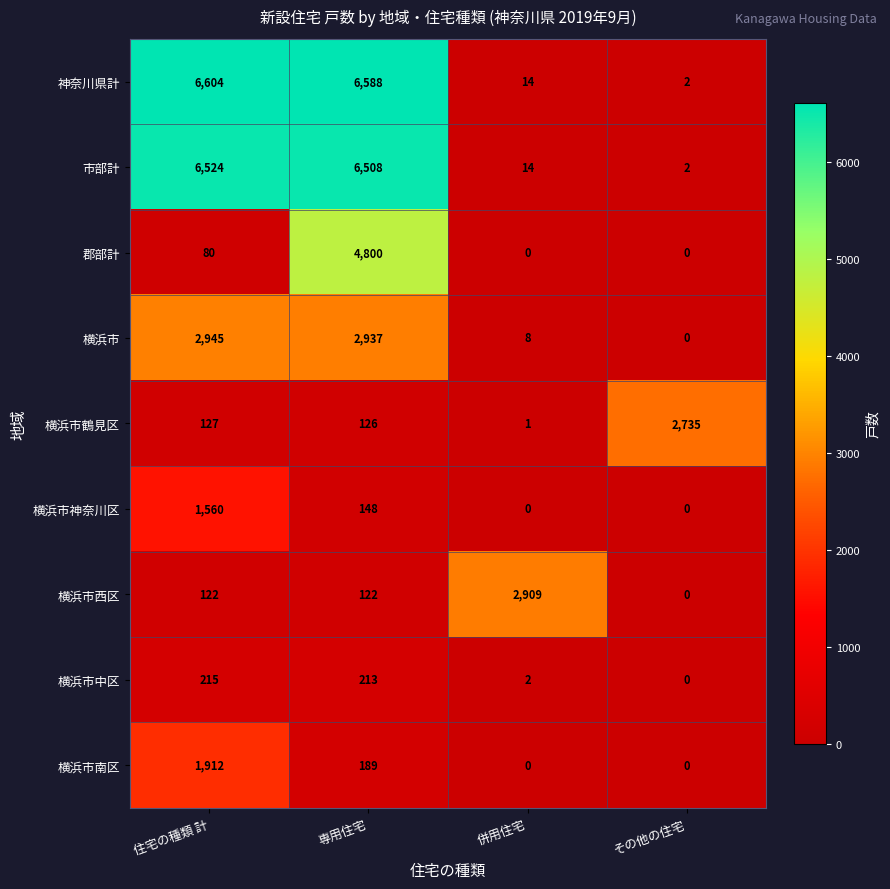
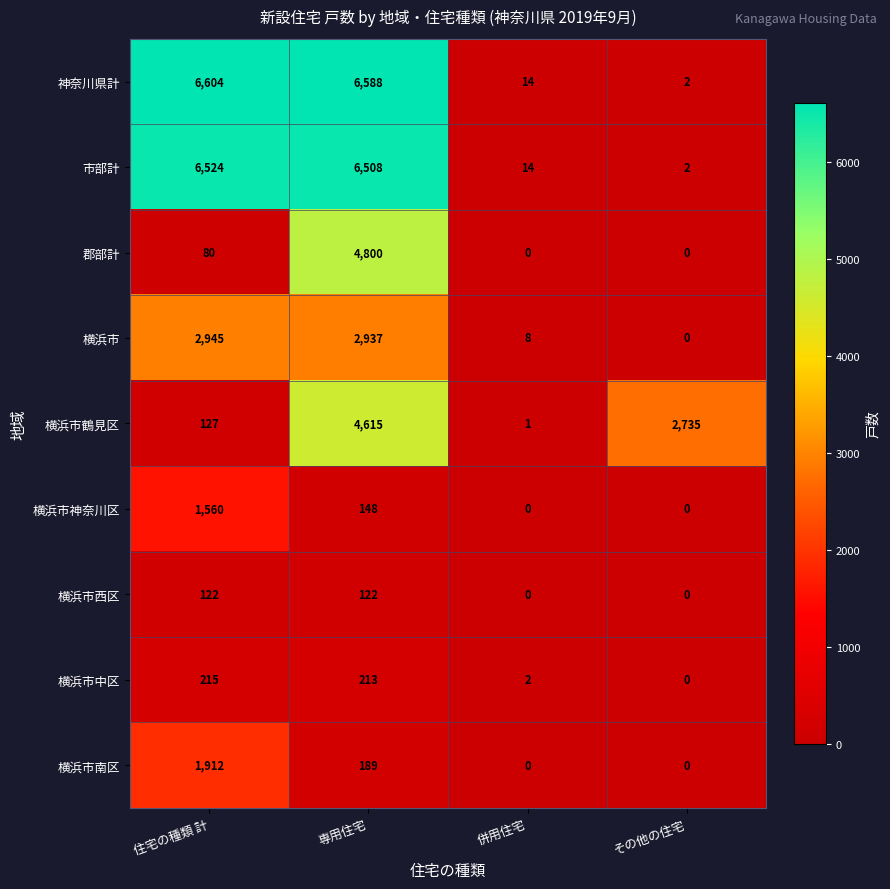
  {
    "神奈川県計": {
      "住宅の種類 計": "6,604",
      "専用住宅": "6,588",
      "併用住宅": "14",
      "その他の住宅": "2"
    },
    "市部計": {
      "住宅の種類 計": "6,524",
      "専用住宅": "6,508",
      "併用住宅": "14",
      "その他の住宅": "2"
    },
    "郡部計": {
      "住宅の種類 計": "80",
      "専用住宅": "4,800",
      "併用住宅": "0",
      "その他の住宅": "0"
    },
    "横浜市": {
      "住宅の種類 計": "2,945",
      "専用住宅": "2,937",
      "併用住宅": "8",
      "その他の住宅": "0"
    },
    "横浜市鶴見区": {
      "住宅の種類 計": "127",
-     "専用住宅": "126",
+     "専用住宅": "4,615",
      "併用住宅": "1",
      "その他の住宅": "2,735"
    },
    "横浜市神奈川区": {
      "住宅の種類 計": "1,560",
      "専用住宅": "148",
      "併用住宅": "0",
      "その他の住宅": "0"
    },
    "横浜市西区": {
      "住宅の種類 計": "122",
      "専用住宅": "122",
-     "併用住宅": "2,909",
+     "併用住宅": "0",
      "その他の住宅": "0"
    },
    "横浜市中区": {
      "住宅の種類 計": "215",
      "専用住宅": "213",
      "併用住宅": "2",
      "その他の住宅": "0"
    },
    "横浜市南区": {
      "住宅の種類 計": "1,912",
      "専用住宅": "189",
      "併用住宅": "0",
      "その他の住宅": "0"
    }
  }
